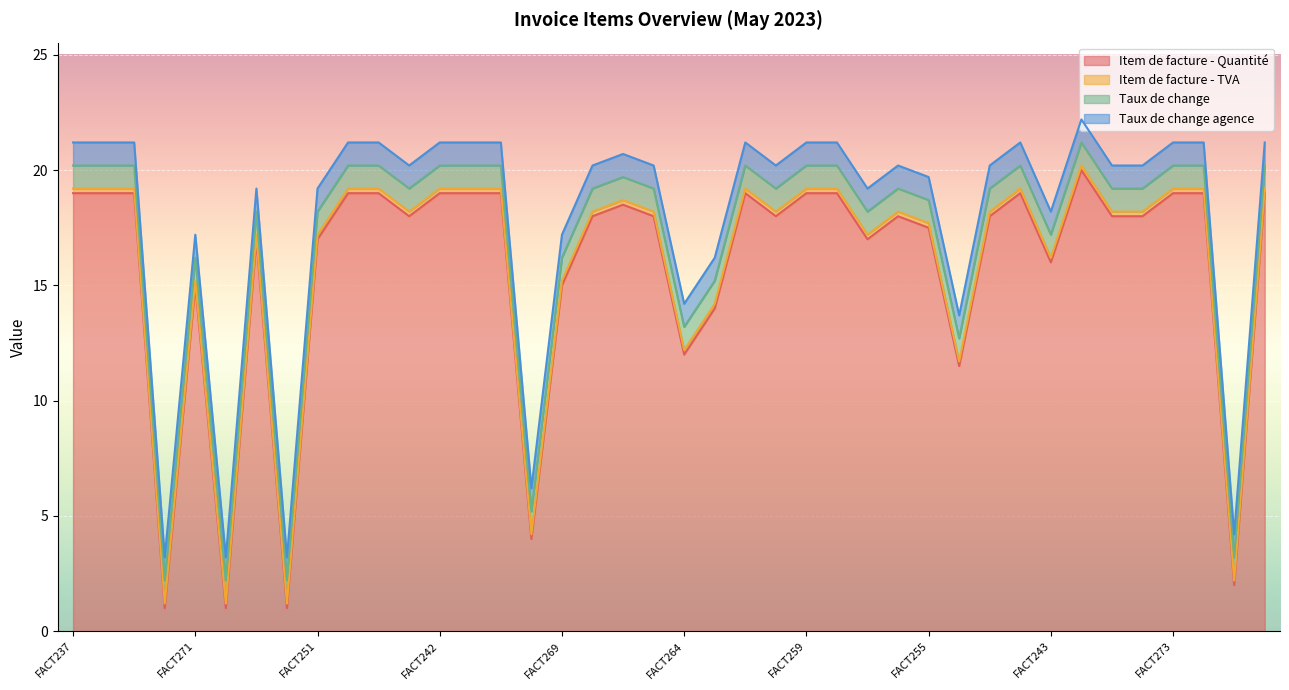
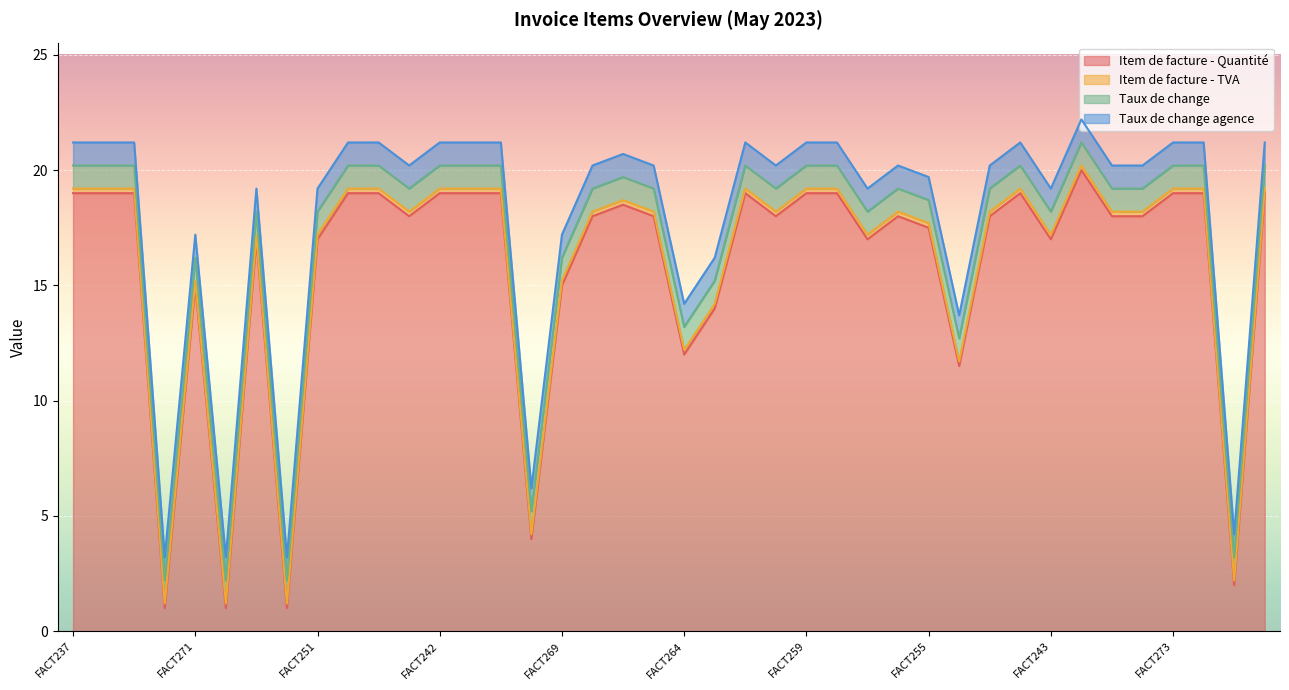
  {
    "Item de facture - Quantité": {
      "FACT237": 19,
      "FACT271": 15,
      "FACT251": 17,
      "FACT242": 19,
      "FACT269": 15,
      "FACT264": 12,
      "FACT259": 19,
      "FACT255": 17.5,
-     "FACT243": 16,
+     "FACT243": 17,
      "FACT273": 19
    },
    "Item de facture - TVA": {
      "FACT237": 0.2,
      "FACT271": 0.2,
      "FACT251": 0.2,
      "FACT242": 0.2,
      "FACT269": 0.2,
      "FACT264": 0.2,
      "FACT259": 0.2,
      "FACT255": 0.2,
      "FACT243": 0.2,
      "FACT273": 0.2
    },
    "Taux de change": {
      "FACT237": 1,
      "FACT271": 1,
      "FACT251": 1,
      "FACT242": 1,
      "FACT269": 1,
      "FACT264": 1,
      "FACT259": 1,
      "FACT255": 1,
      "FACT243": 1,
      "FACT273": 1
    },
    "Taux de change agence": {
      "FACT237": 1,
      "FACT271": 1,
      "FACT251": 1,
      "FACT242": 1,
      "FACT269": 1,
      "FACT264": 1,
      "FACT259": 1,
      "FACT255": 1,
      "FACT243": 1,
      "FACT273": 1
    }
  }
